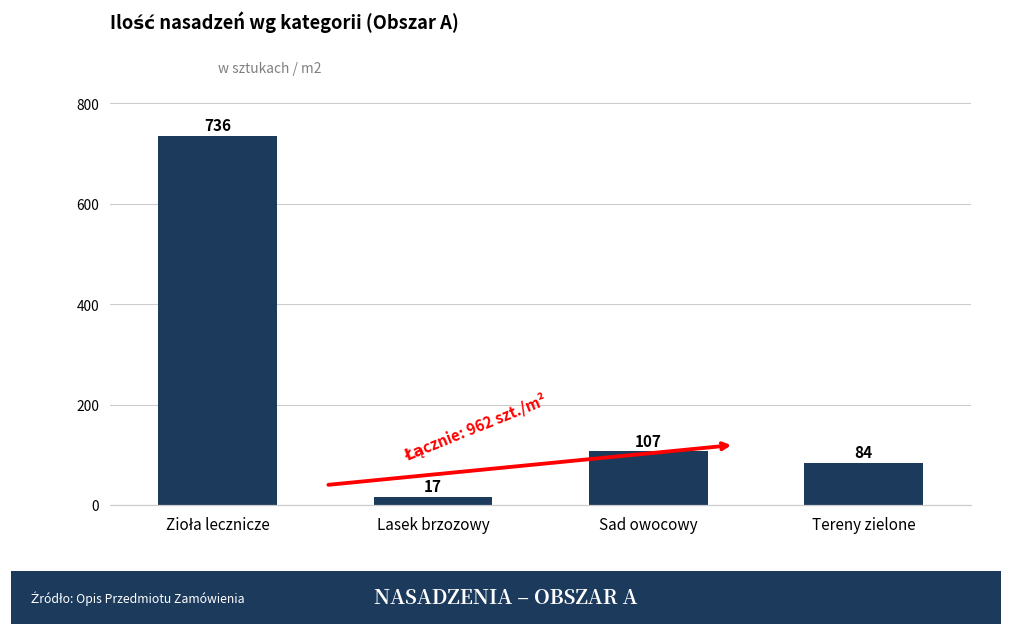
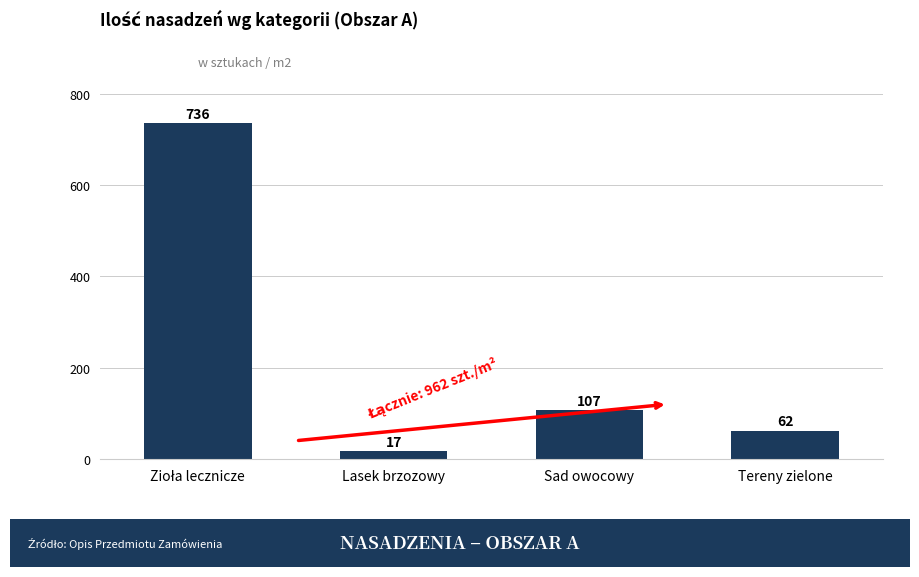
  {
    "Zioła lecznicze": 736,
    "Lasek brzozowy": 17,
    "Sad owocowy": 107,
-   "Tereny zielone": 84
+   "Tereny zielone": 62
  }
